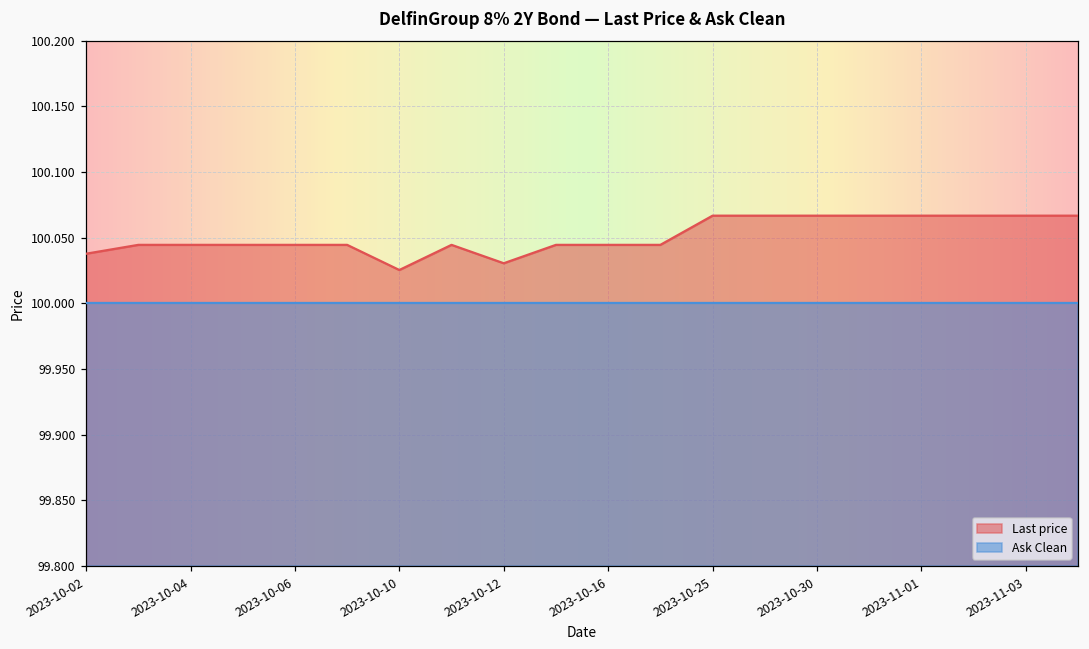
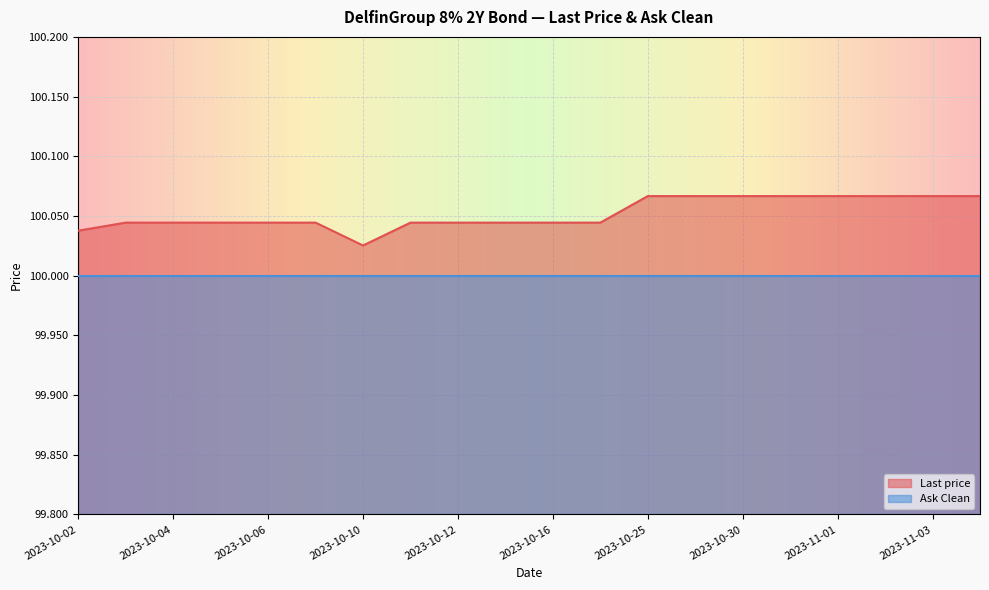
  {
    "Last price": {
      "2023-10-02": 100.038,
      "2023-10-04": 100.044,
      "2023-10-06": 100.044,
      "2023-10-10": 100.025,
-     "2023-10-12": 100.030,
+     "2023-10-12": 100.044,
      "2023-10-16": 100.044,
      "2023-10-25": 100.067,
      "2023-10-30": 100.067,
      "2023-11-01": 100.067,
      "2023-11-03": 100.067
    },
    "Ask Clean": {
      "2023-10-02": 100.000,
      "2023-10-04": 100.000,
      "2023-10-06": 100.000,
      "2023-10-10": 100.000,
      "2023-10-12": 100.000,
      "2023-10-16": 100.000,
      "2023-10-25": 100.000,
      "2023-10-30": 100.000,
      "2023-11-01": 100.000,
      "2023-11-03": 100.000
    }
  }
